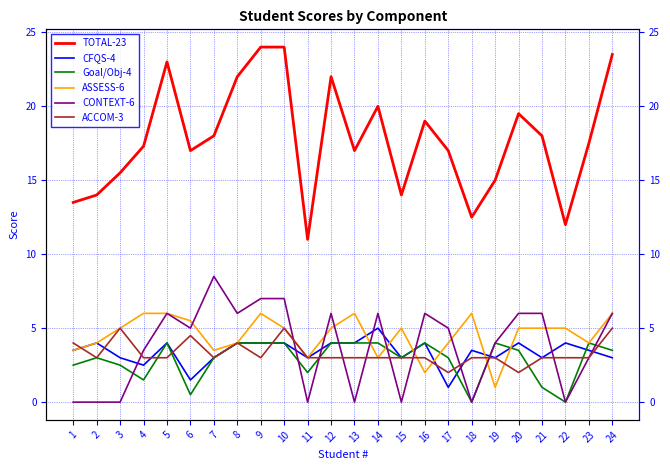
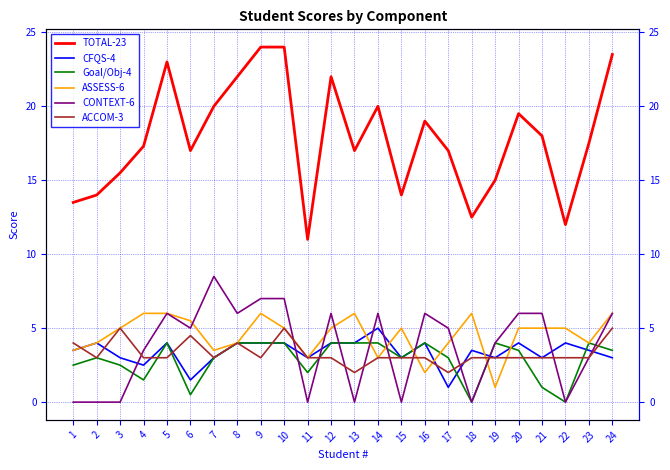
  {
    "TOTAL-23": {
      "1": 13.5,
      "2": 14,
      "3": 15.5,
      "4": 17.3,
      "5": 23,
      "6": 17,
-     "7": 18,
+     "7": 20,
      "8": 22,
      "9": 24,
      "10": 24,
      "11": 11,
      "12": 22,
      "13": 17,
      "14": 20,
      "15": 14,
      "16": 19,
      "17": 17,
      "18": 12.5,
      "19": 15,
      "20": 19.5,
      "21": 18,
      "22": 12,
      "23": 17.5,
      "24": 23.5
    },
    "CFQS-4": {
      "3": 3,
      "4": 2.5,
      "6": 1.5,
      "14": 5,
      "17": 1,
      "18": 3.5,
      "20": 4,
      "22": 4,
      "23": 3.5,
      "24": 3
    },
    "Goal/Obj-4": {
      "1": 2.5,
      "3": 2.5,
      "4": 1.5,
      "6": 0.5,
      "11": 2,
      "14": 4,
      "17": 3,
      "20": 3.5,
      "21": 1,
      "24": 3.5
    },
    "ASSESS-6": {
      "4": 6,
      "6": 5.5,
      "7": 3.5,
      "9": 6,
      "12": 5,
      "13": 6,
      "15": 5,
      "16": 2,
      "17": 4,
      "18": 6,
      "19": 1,
      "20": 5,
      "21": 5,
      "22": 5
    },
    "CONTEXT-6": {
      "1": 0,
      "2": 0,
      "3": 0,
      "4": 3.5,
      "6": 5,
      "7": 8.5,
      "8": 6,
      "9": 7,
      "10": 7,
      "11": 0,
      "12": 6,
      "13": 0,
      "14": 6,
      "15": 0,
      "16": 6,
      "17": 5,
      "20": 6,
      "21": 6
    },
    "ACCOM-3": {
      "1": 4,
      "4": 3,
      "5": 3,
      "6": 4.5,
      "9": 3,
      "12": 3,
-     "13": 3,
+     "13": 2,
      "16": 3,
      "17": 2,
      "18": 3,
-     "20": 2,
+     "20": 3,
      "22": 3,
      "24": 5
    }
  }
